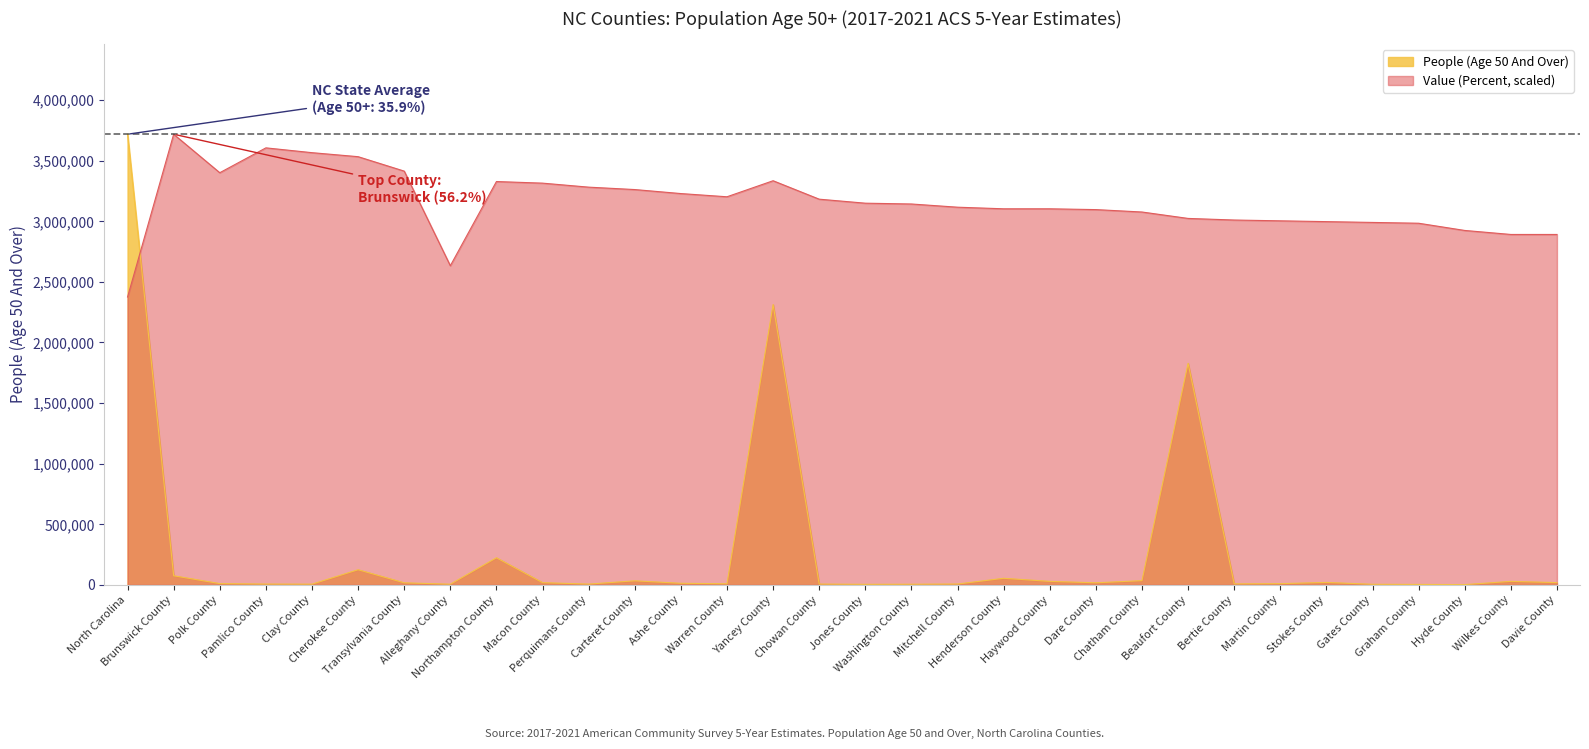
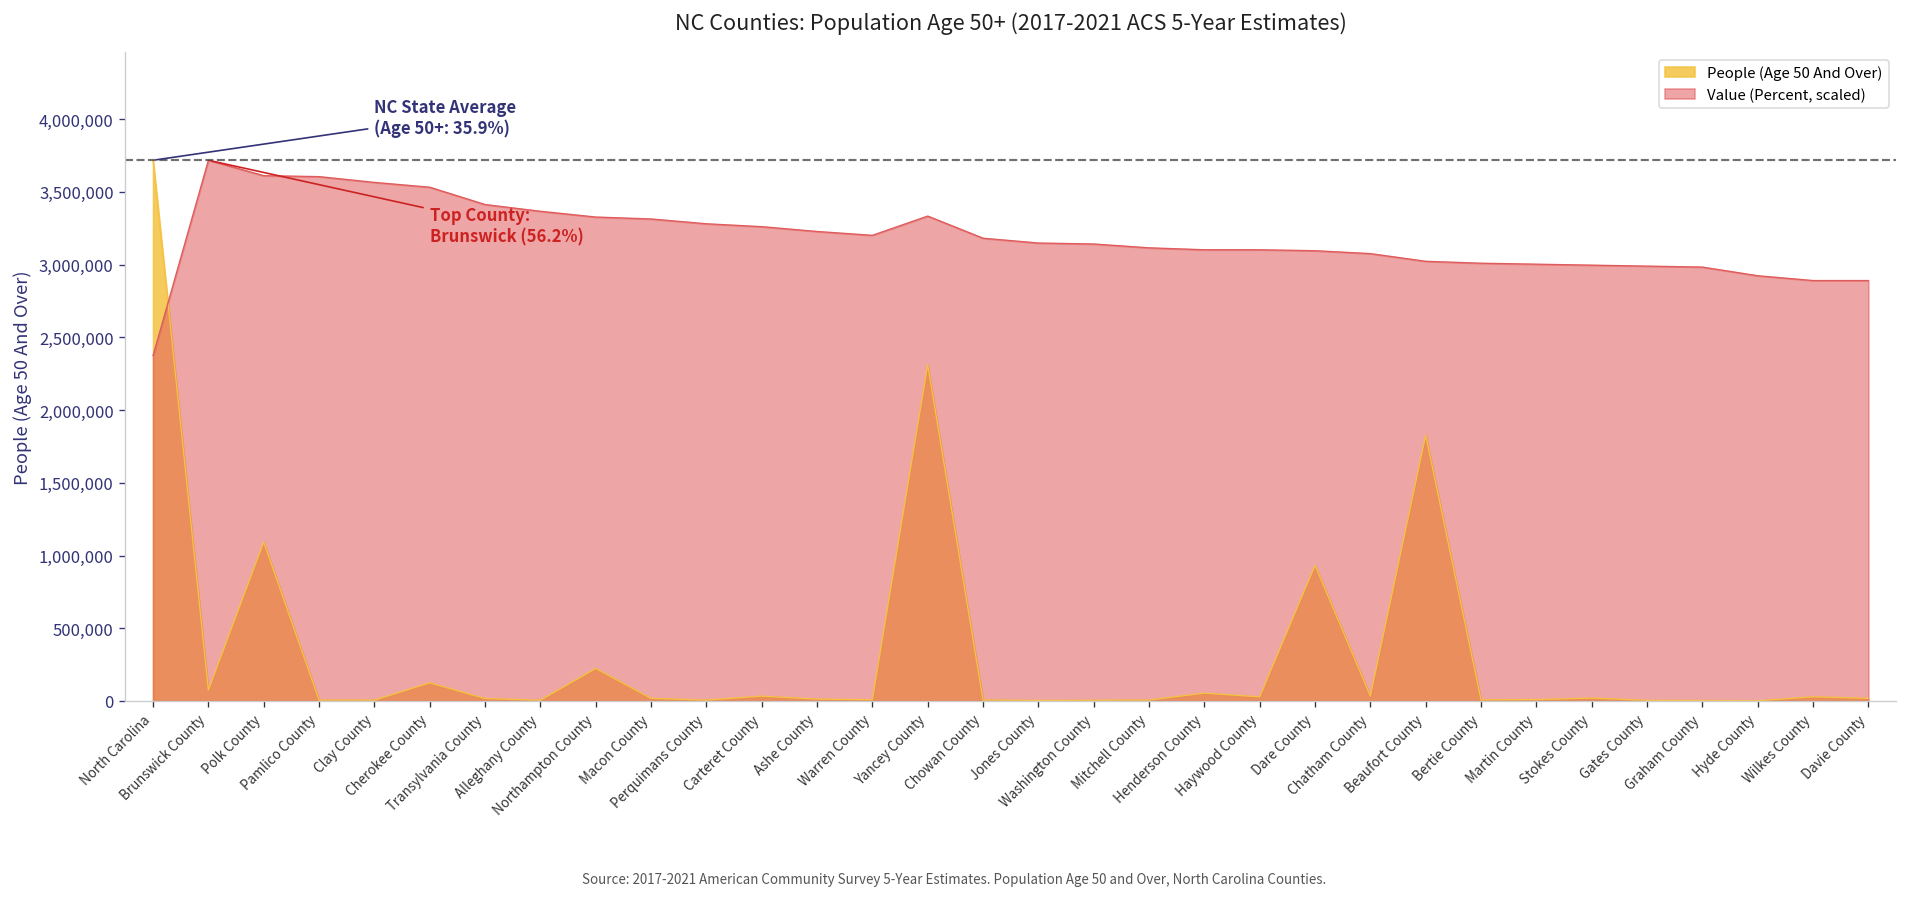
  {
    "People (Age 50 And Over)": {
      "North Carolina": "3,720,000",
      "Brunswick County": "80,000",
-     "Polk County": "10,000",
+     "Polk County": "1,090,000",
      "Pamlico County": "10,000",
      "Clay County": "10,000",
      "Cherokee County": "130,000",
      "Transylvania County": "20,000",
      "Alleghany County": "10,000",
      "Northampton County": "220,000",
      "Macon County": "20,000",
      "Perquimans County": "10,000",
      "Carteret County": "30,000",
      "Ashe County": "10,000",
      "Warren County": "10,000",
      "Yancey County": "2,310,000",
      "Chowan County": "10,000",
      "Jones County": "0",
      "Washington County": "10,000",
      "Mitchell County": "10,000",
      "Henderson County": "50,000",
      "Haywood County": "30,000",
-     "Dare County": "20,000",
+     "Dare County": "930,000",
      "Chatham County": "30,000",
      "Beaufort County": "1,830,000",
      "Bertie County": "10,000",
      "Martin County": "10,000",
      "Stokes County": "20,000",
      "Gates County": "0",
      "Graham County": "0",
      "Hyde County": "0",
      "Wilkes County": "30,000",
      "Davie County": "20,000"
    },
    "Value (Percent, scaled)": {
      "North Carolina": "2,380,000",
-     "Polk County": "3,400,000",
-     "Alleghany County": "2,630,000",
+     "Polk County": "3,610,000",
+     "Alleghany County": "3,370,000",
      "Northampton County": "3,330,000",
      "Macon County": "3,320,000",
      "Perquimans County": "3,280,000",
      "Carteret County": "3,260,000",
      "Ashe County": "3,230,000",
      "Warren County": "3,200,000",
      "Yancey County": "3,330,000",
      "Chowan County": "3,180,000",
      "Jones County": "3,150,000",
      "Washington County": "3,140,000",
      "Mitchell County": "3,120,000",
      "Henderson County": "3,100,000",
      "Haywood County": "3,100,000",
      "Dare County": "3,100,000",
      "Chatham County": "3,080,000",
      "Beaufort County": "3,020,000",
      "Bertie County": "3,010,000",
      "Martin County": "3,000,000",
      "Stokes County": "3,000,000",
      "Gates County": "2,990,000",
      "Graham County": "2,980,000",
      "Hyde County": "2,920,000",
      "Wilkes County": "2,890,000",
      "Davie County": "2,890,000"
    }
  }
